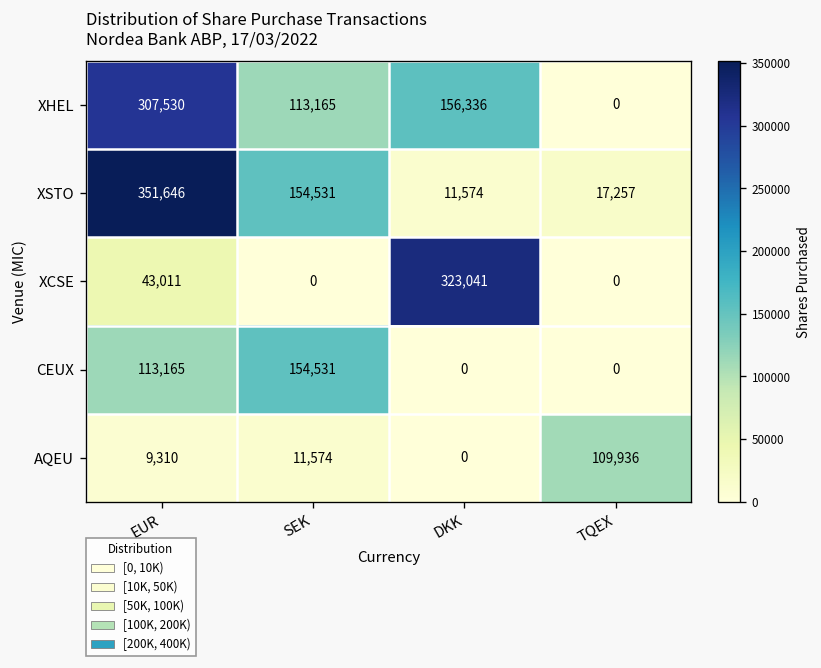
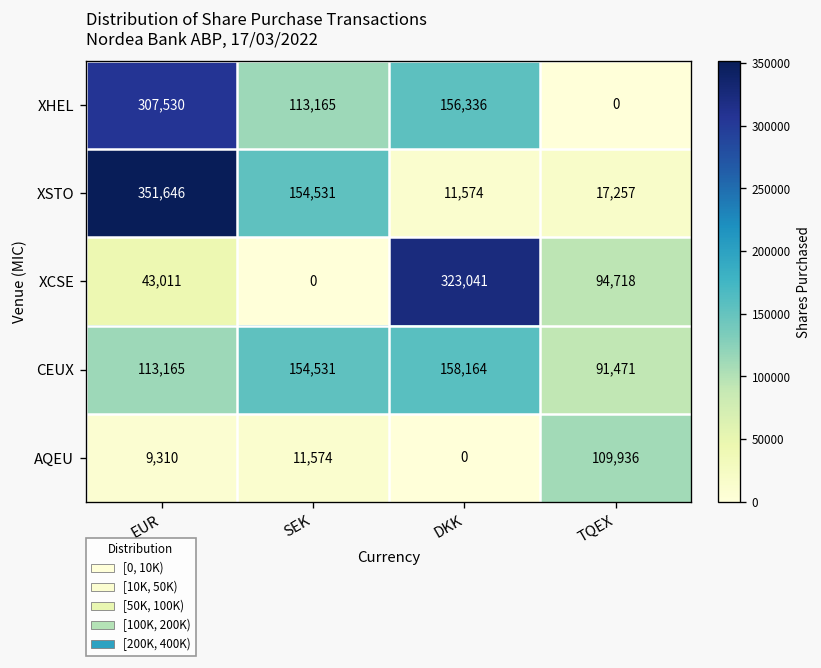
  {
    "XHEL": {
      "EUR": "307,530",
      "SEK": "113,165",
      "DKK": "156,336",
      "TQEX": "0"
    },
    "XSTO": {
      "EUR": "351,646",
      "SEK": "154,531",
      "DKK": "11,574",
      "TQEX": "17,257"
    },
    "XCSE": {
      "EUR": "43,011",
      "SEK": "0",
      "DKK": "323,041",
-     "TQEX": "0"
+     "TQEX": "94,718"
    },
    "CEUX": {
      "EUR": "113,165",
      "SEK": "154,531",
-     "DKK": "0",
-     "TQEX": "0"
+     "DKK": "158,164",
+     "TQEX": "91,471"
    },
    "AQEU": {
      "EUR": "9,310",
      "SEK": "11,574",
      "DKK": "0",
      "TQEX": "109,936"
    }
  }
